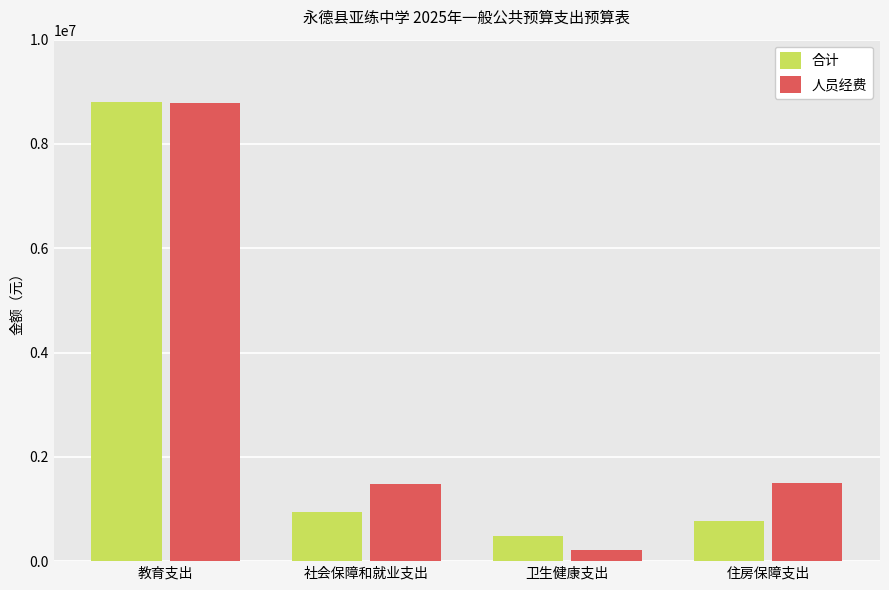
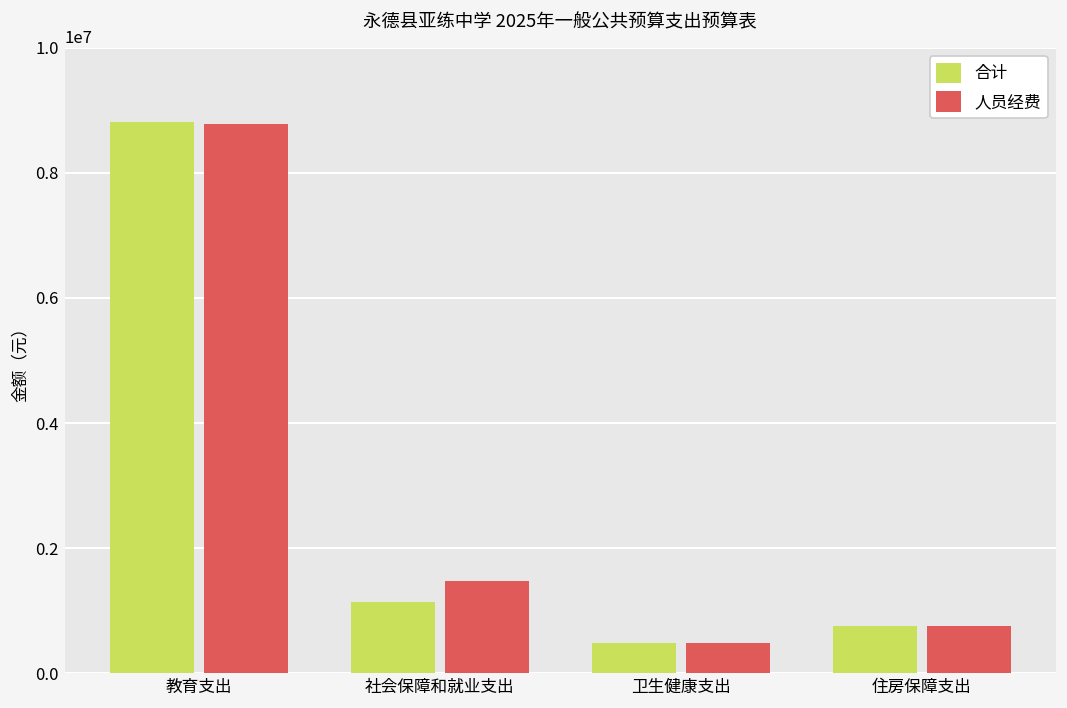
  {
    "合计": {
      "教育支出": 8800000,
-     "社会保障和就业支出": 900000,
+     "社会保障和就业支出": 1100000,
      "卫生健康支出": 500000,
      "住房保障支出": 800000
    },
    "人员经费": {
      "教育支出": 8800000,
      "社会保障和就业支出": 1500000,
-     "卫生健康支出": 200000,
-     "住房保障支出": 1500000
+     "卫生健康支出": 500000,
+     "住房保障支出": 800000
    }
  }
